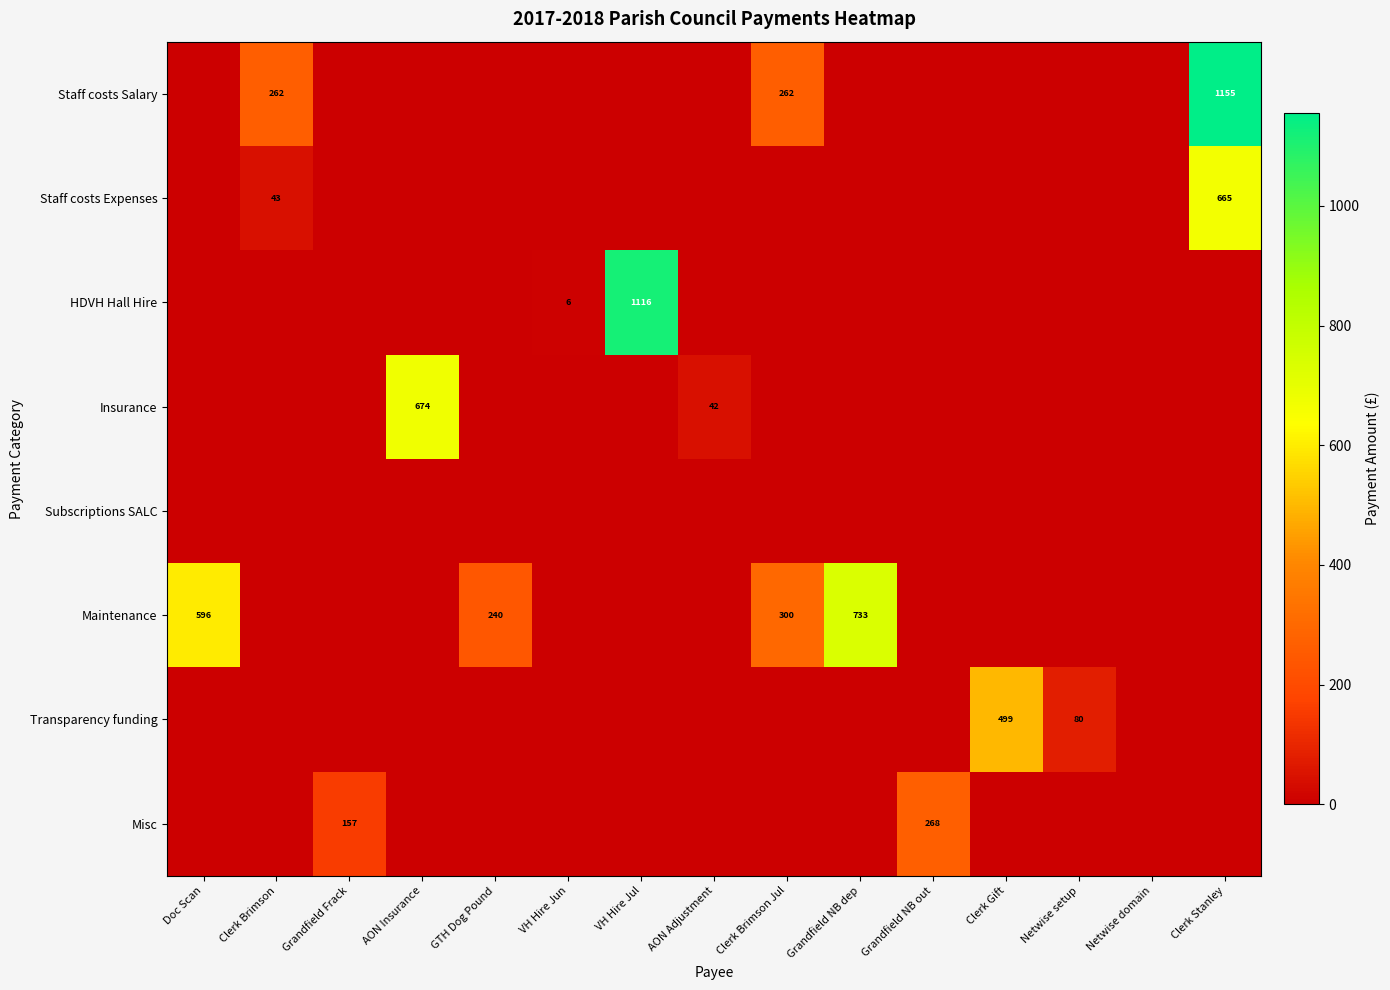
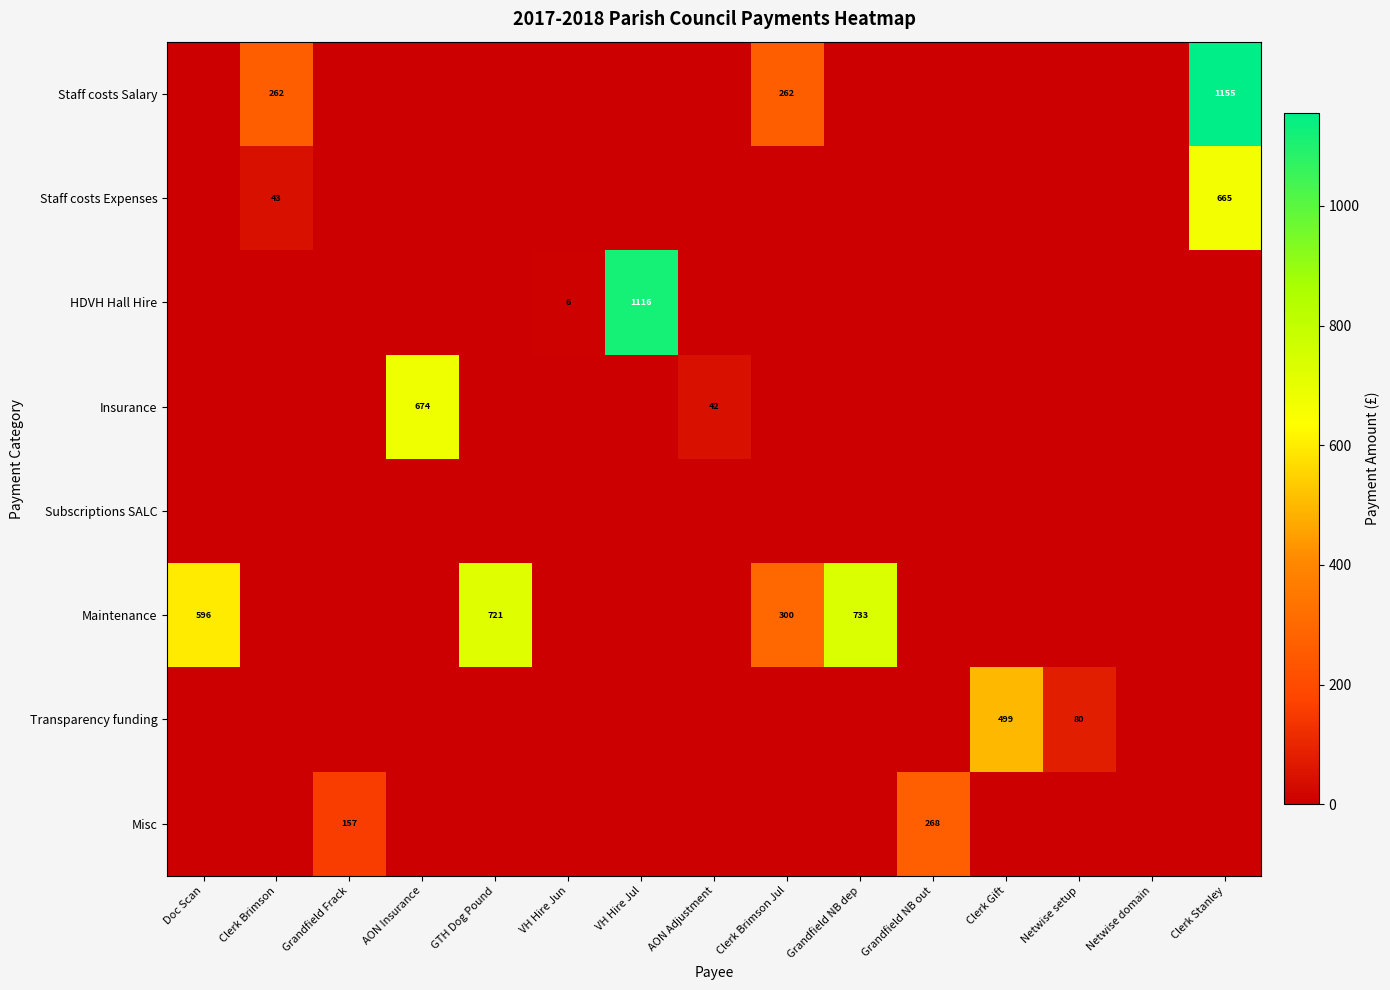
  {
    "Staff costs Salary": {
      "Clerk Brimson": 262,
      "Clerk Brimson Jul": 262,
      "Clerk Stanley": 1155
    },
    "Staff costs Expenses": {
      "Clerk Brimson": 43,
      "Clerk Stanley": 665
    },
    "HDVH Hall Hire": {
      "VH Hire Jun": 6,
      "VH Hire Jul": 1116
    },
    "Insurance": {
      "AON Insurance": 674,
      "AON Adjustment": 42
    },
    "Maintenance": {
      "Doc Scan": 596,
-     "GTH Dog Pound": 240,
+     "GTH Dog Pound": 721,
      "Clerk Brimson Jul": 300,
      "Grandfield NB dep": 733
    },
    "Transparency funding": {
      "Clerk Gift": 499,
      "Netwise setup": 80
    },
    "Misc": {
      "Grandfield Frack": 157,
      "Grandfield NB out": 268
    }
  }
